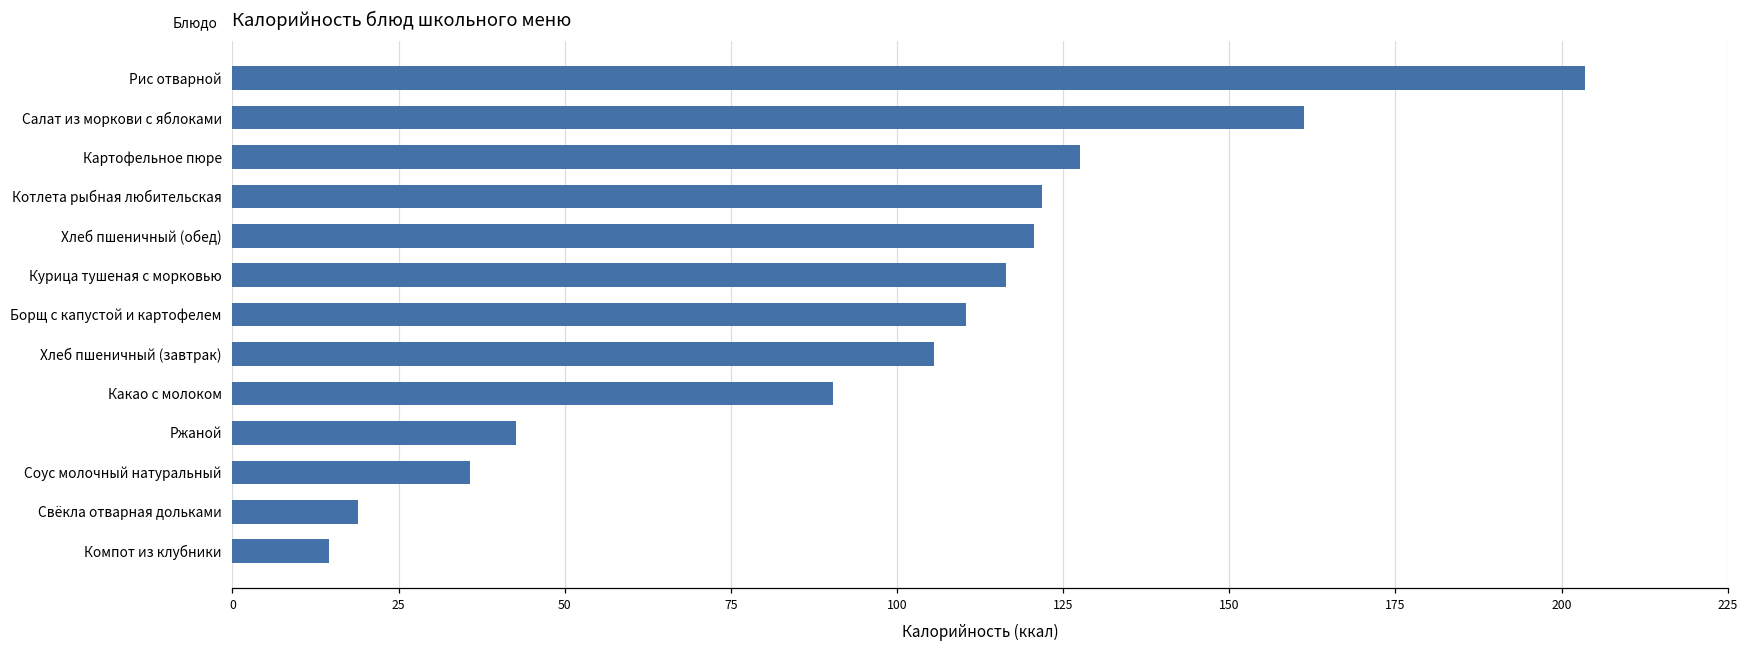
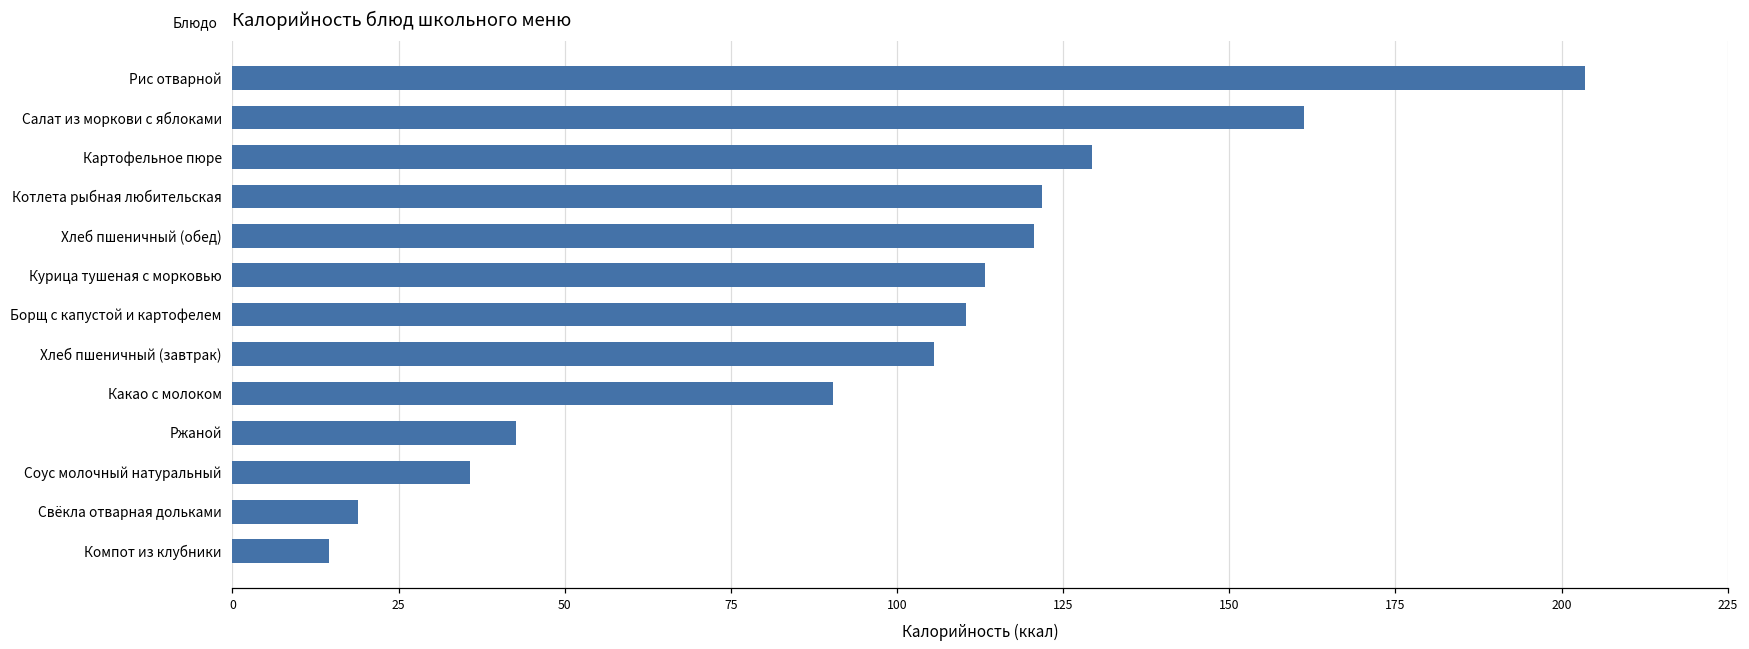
  {
    "Рис отварной": 204,
    "Салат из моркови с яблоками": 161,
-   "Картофельное пюре": 128,
+   "Картофельное пюре": 129,
    "Котлета рыбная любительская": 122,
    "Хлеб пшеничный (обед)": 121,
-   "Курица тушеная с морковью": 116,
+   "Курица тушеная с морковью": 113,
    "Борщ с капустой и картофелем": 110,
    "Хлеб пшеничный (завтрак)": 106,
    "Какао с молоком": 90,
    "Ржаной": 43,
    "Соус молочный натуральный": 36,
    "Свёкла отварная дольками": 19,
    "Компот из клубники": 15
  }
